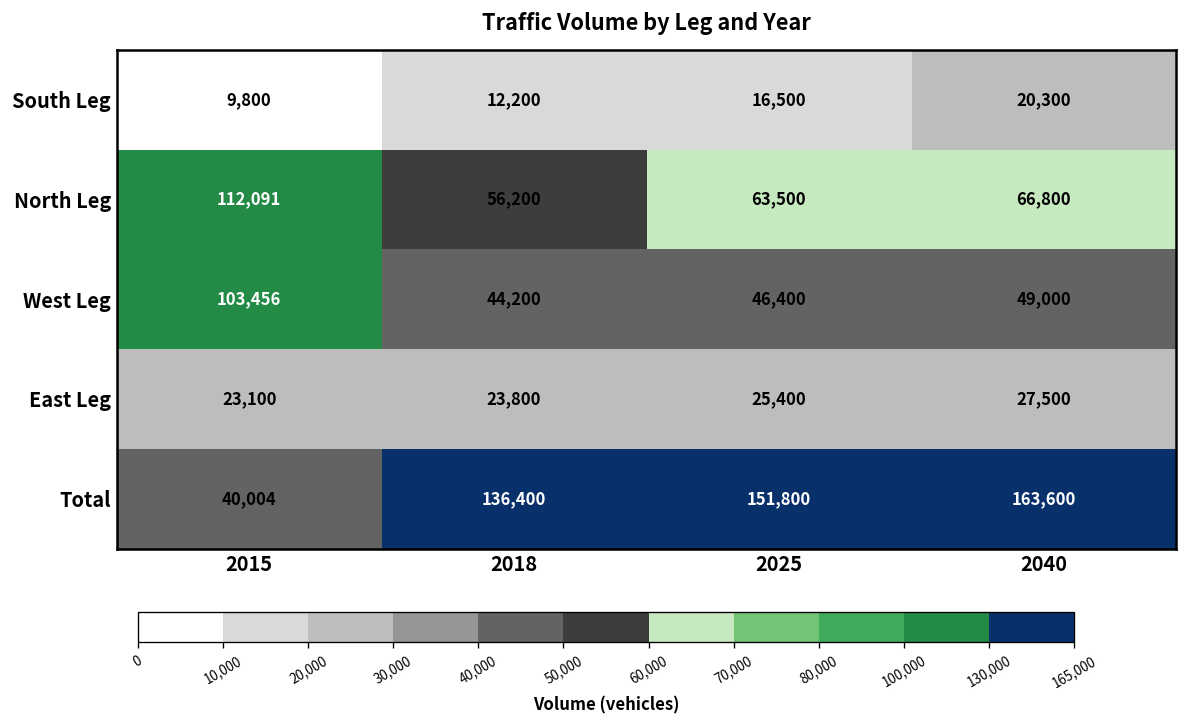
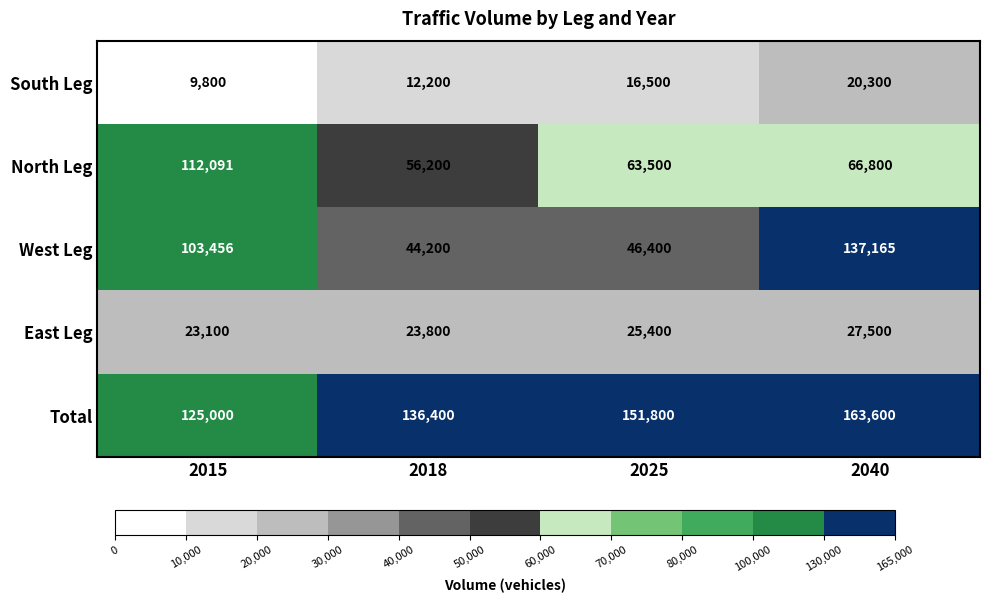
  {
    "Traffic Volume by Leg and Year": {
      "South Leg": {
        "2015": "9,800",
        "2018": "12,200",
        "2025": "16,500",
        "2040": "20,300"
      },
      "North Leg": {
        "2015": "112,091",
        "2018": "56,200",
        "2025": "63,500",
        "2040": "66,800"
      },
      "West Leg": {
        "2015": "103,456",
        "2018": "44,200",
        "2025": "46,400",
-       "2040": "49,000"
+       "2040": "137,165"
      },
      "East Leg": {
        "2015": "23,100",
        "2018": "23,800",
        "2025": "25,400",
        "2040": "27,500"
      },
      "Total": {
-       "2015": "40,004",
+       "2015": "125,000",
        "2018": "136,400",
        "2025": "151,800",
        "2040": "163,600"
      }
    }
  }
